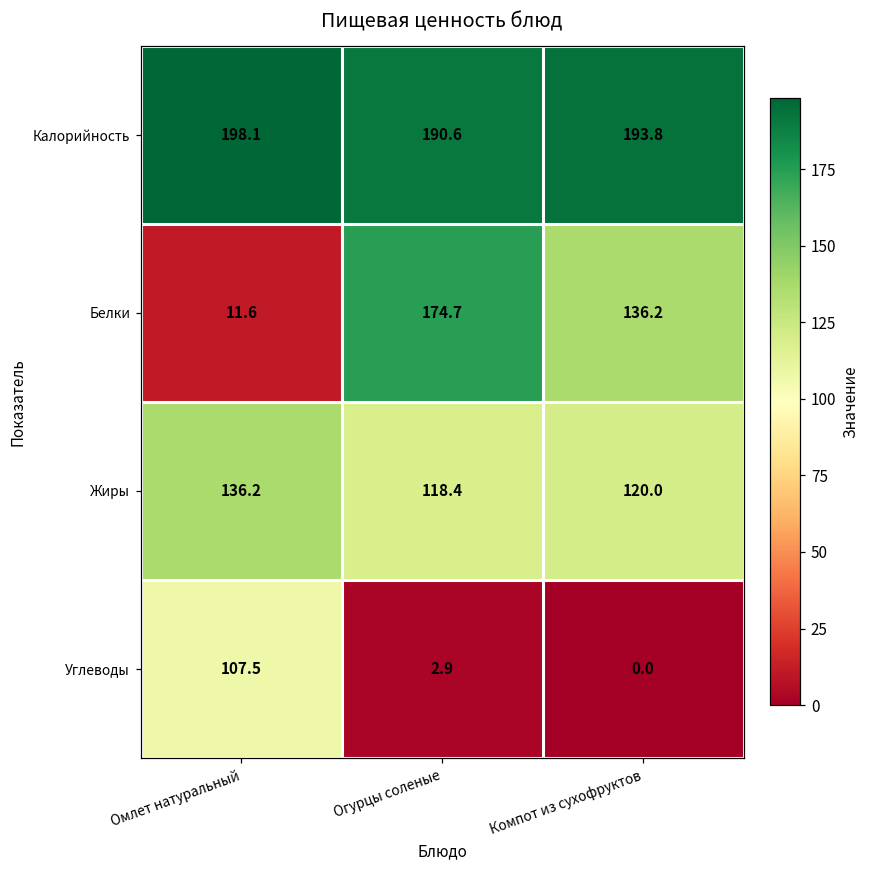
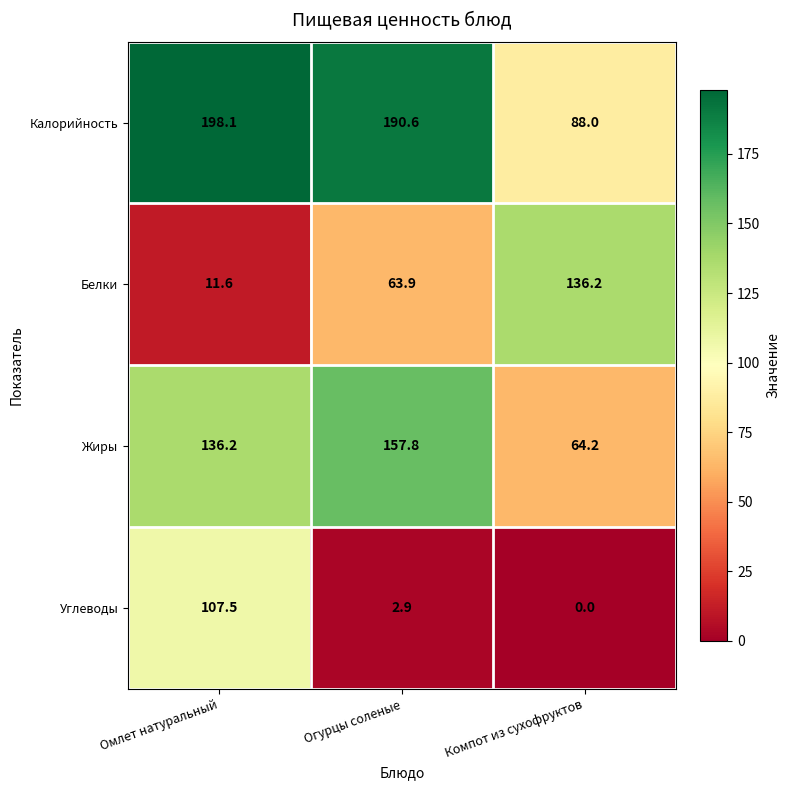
  {
    "Калорийность": {
      "Омлет натуральный": 198.1,
      "Огурцы соленые": 190.6,
-     "Компот из сухофруктов": 193.8
+     "Компот из сухофруктов": 88.0
    },
    "Белки": {
      "Омлет натуральный": 11.6,
-     "Огурцы соленые": 174.7,
+     "Огурцы соленые": 63.9,
      "Компот из сухофруктов": 136.2
    },
    "Жиры": {
      "Омлет натуральный": 136.2,
-     "Огурцы соленые": 118.4,
-     "Компот из сухофруктов": 120.0
+     "Огурцы соленые": 157.8,
+     "Компот из сухофруктов": 64.2
    },
    "Углеводы": {
      "Омлет натуральный": 107.5,
      "Огурцы соленые": 2.9,
      "Компот из сухофруктов": 0.0
    }
  }
